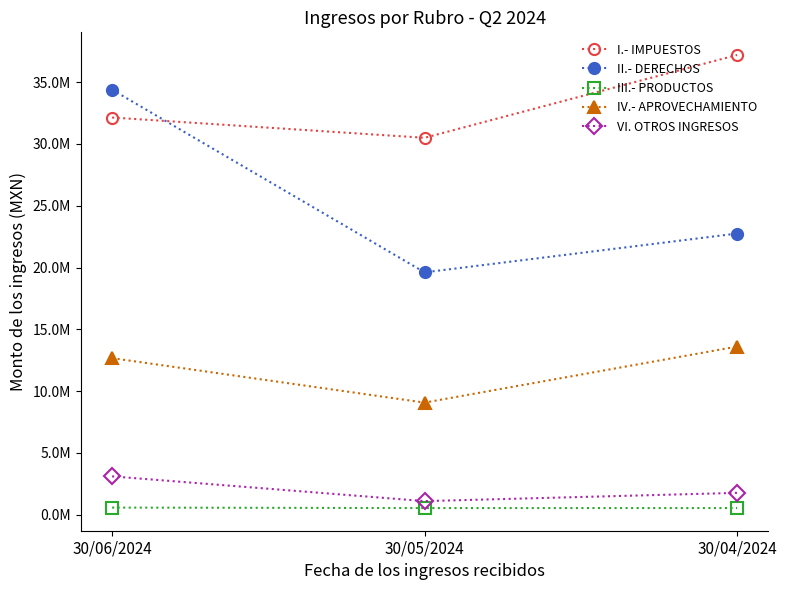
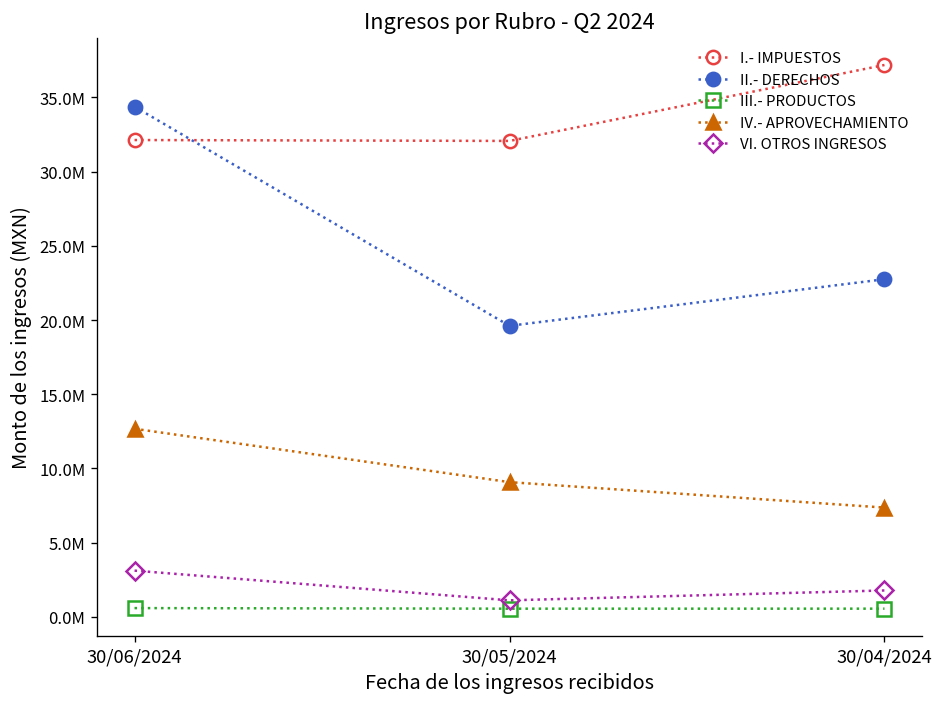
  {
    "I.- IMPUESTOS": {
      "30/06/2024": 32100000,
-     "30/05/2024": 30500000,
+     "30/05/2024": 32100000,
      "30/04/2024": 37200000
    },
    "II.- DERECHOS": {
      "30/06/2024": 34400000,
      "30/05/2024": 19600000,
      "30/04/2024": 22700000
    },
    "III.- PRODUCTOS": {
      "30/06/2024": 600000,
      "30/05/2024": 500000,
      "30/04/2024": 500000
    },
    "IV.- APROVECHAMIENTO": {
      "30/06/2024": 12700000,
      "30/05/2024": 9100000,
-     "30/04/2024": 13600000
+     "30/04/2024": 7400000
    },
    "VI. OTROS INGRESOS": {
      "30/06/2024": 3100000,
      "30/05/2024": 1100000,
      "30/04/2024": 1800000
    }
  }
